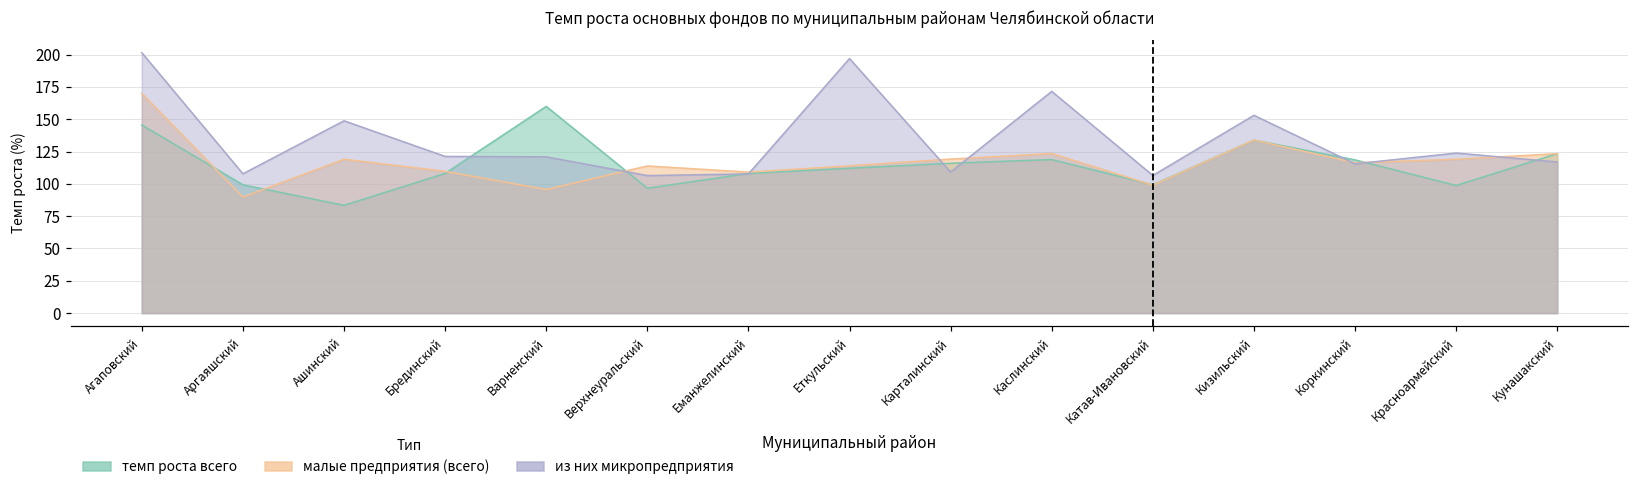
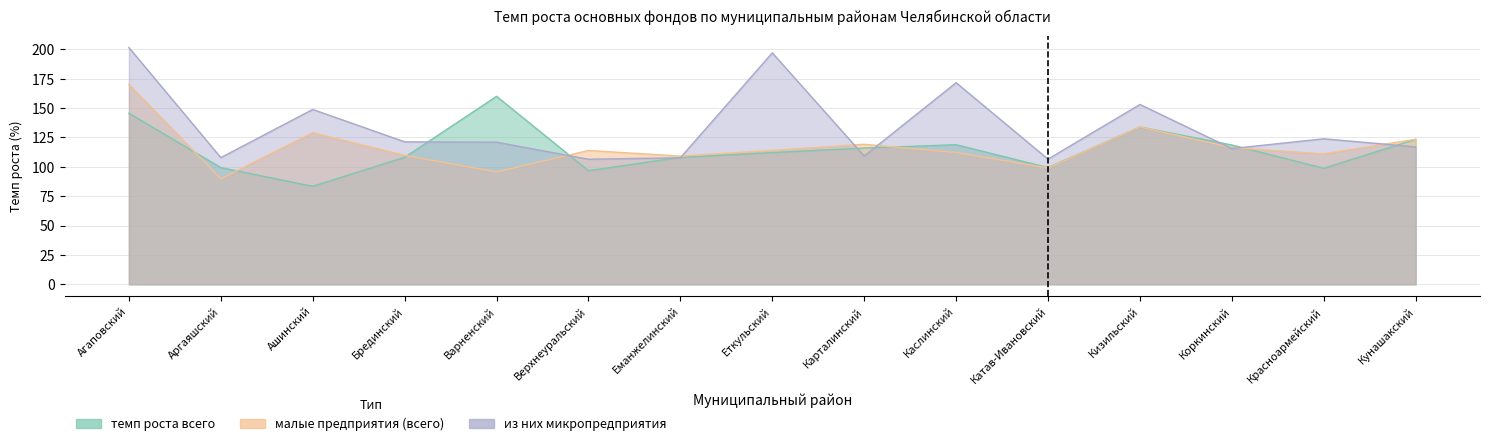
  {
    "малые предприятия (всего)": {
      "Агаповский": 170,
      "Аргаяшский": 90,
-     "Ашинский": 119,
+     "Ашинский": 129,
      "Варненский": 96,
      "Верхнеуральский": 114,
      "Карталинский": 119,
-     "Каслинский": 123,
-     "Красноармейский": 119
+     "Каслинский": 112,
+     "Красноармейский": 111
    }
  }
